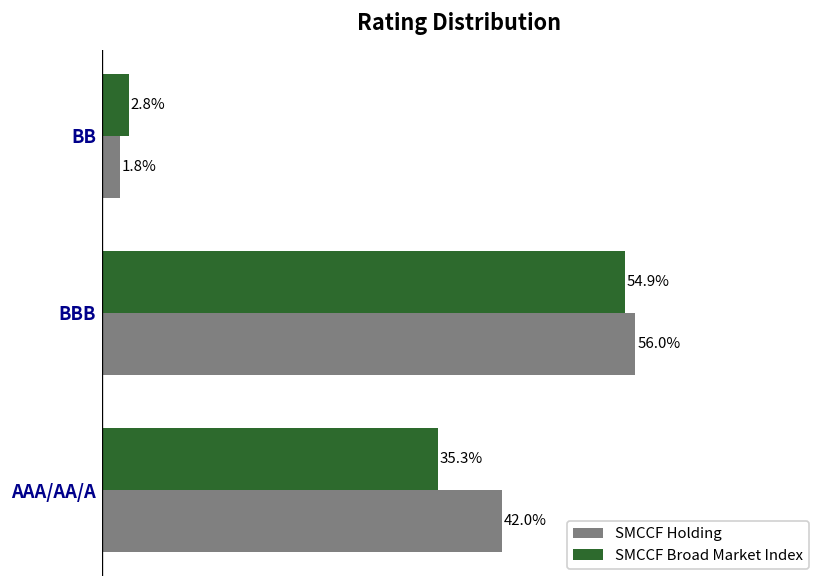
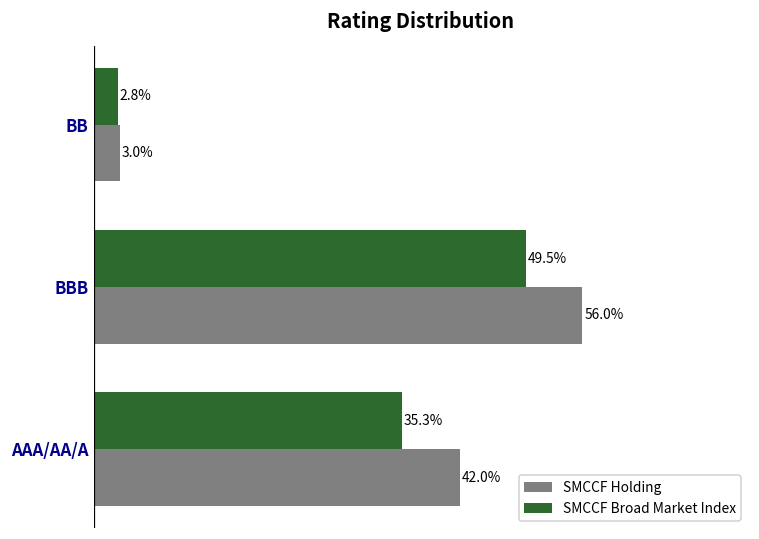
  {
    "SMCCF Holding": {
-     "BB": "1.8%",
+     "BB": "3.0%",
      "BBB": "56.0%",
      "AAA/AA/A": "42.0%"
    },
    "SMCCF Broad Market Index": {
      "BB": "2.8%",
-     "BBB": "54.9%",
+     "BBB": "49.5%",
      "AAA/AA/A": "35.3%"
    }
  }
